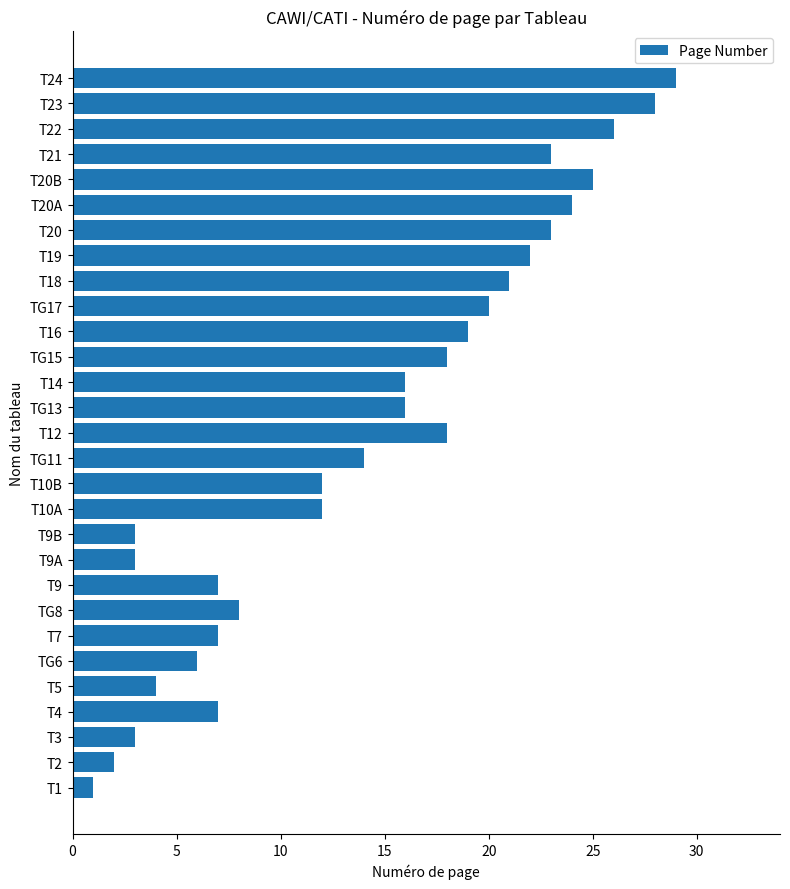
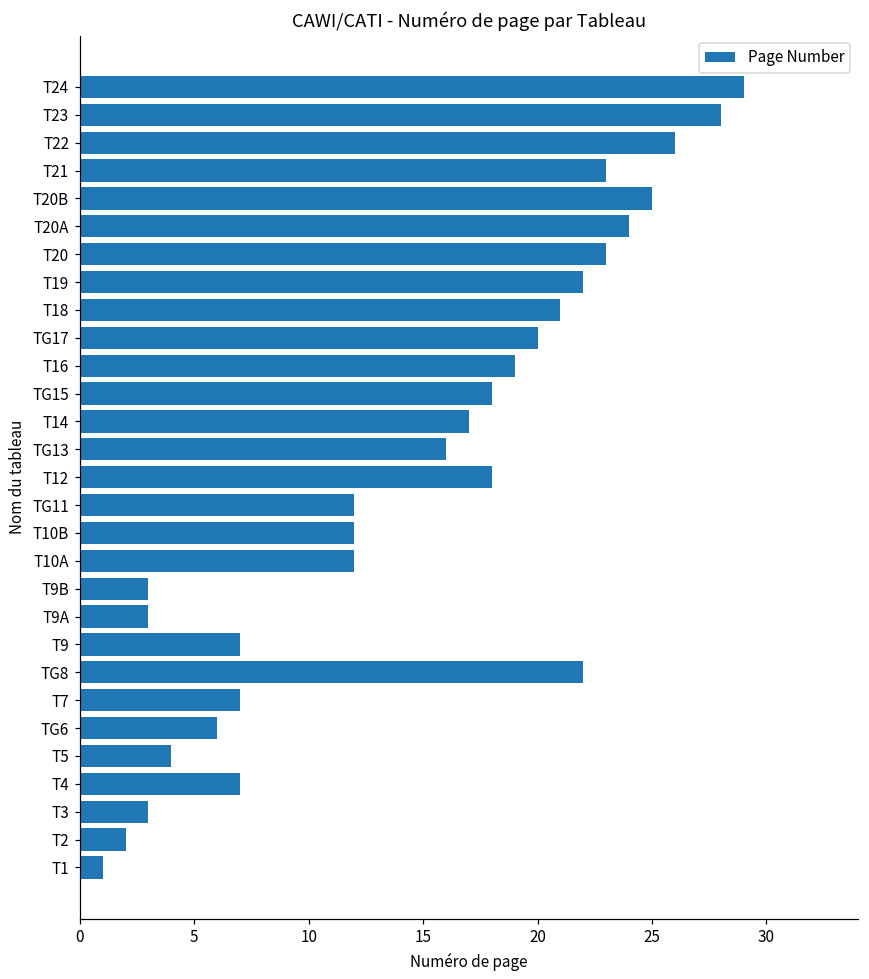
  {
    "T24": 29,
    "T23": 28,
    "T22": 26,
    "T21": 23,
    "T20B": 25,
    "T20A": 24,
    "T20": 23,
    "T19": 22,
    "T18": 21,
    "TG17": 20,
    "T16": 19,
    "TG15": 18,
-   "T14": 16,
+   "T14": 17,
    "TG13": 16,
    "T12": 18,
-   "TG11": 14,
+   "TG11": 12,
    "T10B": 12,
    "T10A": 12,
    "T9B": 3,
    "T9A": 3,
    "T9": 7,
-   "TG8": 8,
+   "TG8": 22,
    "T7": 7,
    "TG6": 6,
    "T5": 4,
    "T4": 7,
    "T3": 3,
    "T2": 2,
    "T1": 1
  }
